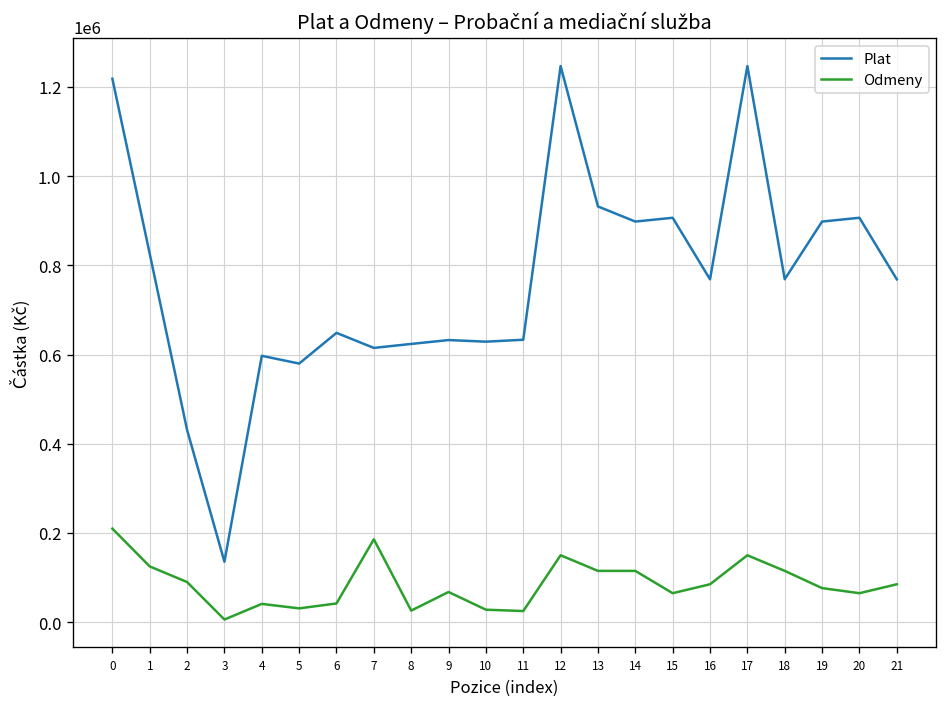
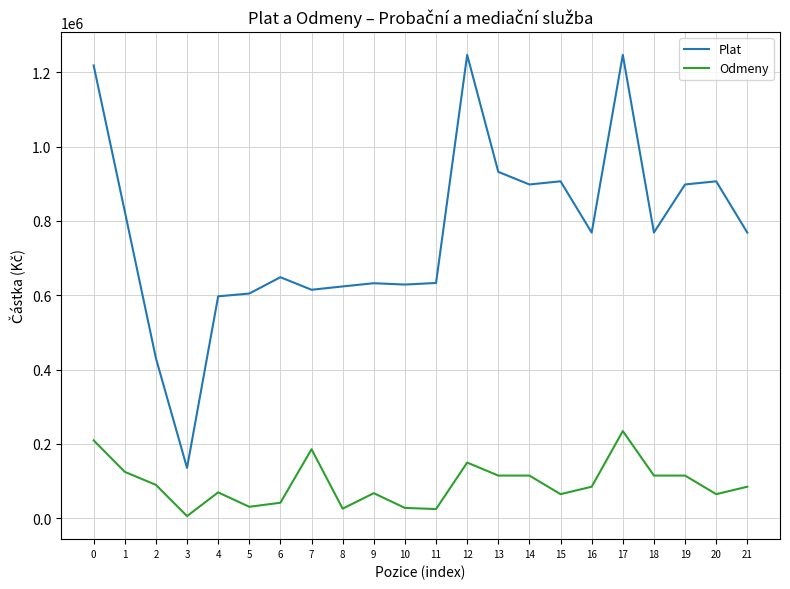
  {
    "Plat": {
      "0": 1220000,
      "1": 830000,
      "2": 430000,
      "3": 140000,
      "4": 600000,
-     "5": 580000,
+     "5": 600000,
      "6": 650000,
      "7": 610000,
      "8": 620000,
      "9": 630000,
      "10": 630000,
      "11": 630000,
      "12": 1250000,
      "13": 930000,
      "14": 900000,
      "15": 910000,
      "16": 770000,
      "17": 1250000,
      "18": 770000,
      "19": 900000,
      "20": 910000,
      "21": 770000
    },
    "Odmeny": {
      "0": 210000,
      "1": 130000,
      "2": 90000,
      "3": 10000,
-     "4": 40000,
+     "4": 70000,
      "5": 30000,
      "6": 40000,
      "7": 190000,
      "8": 30000,
      "9": 70000,
      "10": 30000,
      "11": 30000,
      "12": 150000,
      "13": 120000,
      "14": 120000,
      "15": 70000,
      "16": 90000,
-     "17": 150000,
+     "17": 230000,
      "18": 120000,
-     "19": 80000,
+     "19": 120000,
      "20": 70000,
      "21": 90000
    }
  }
